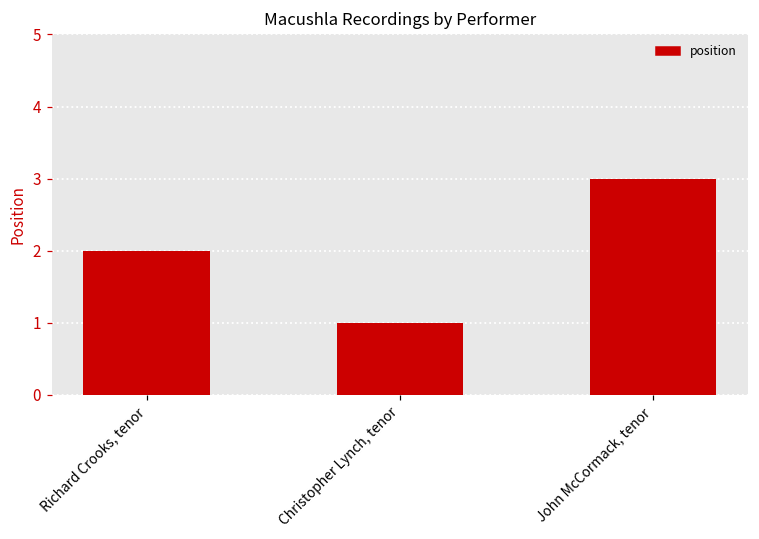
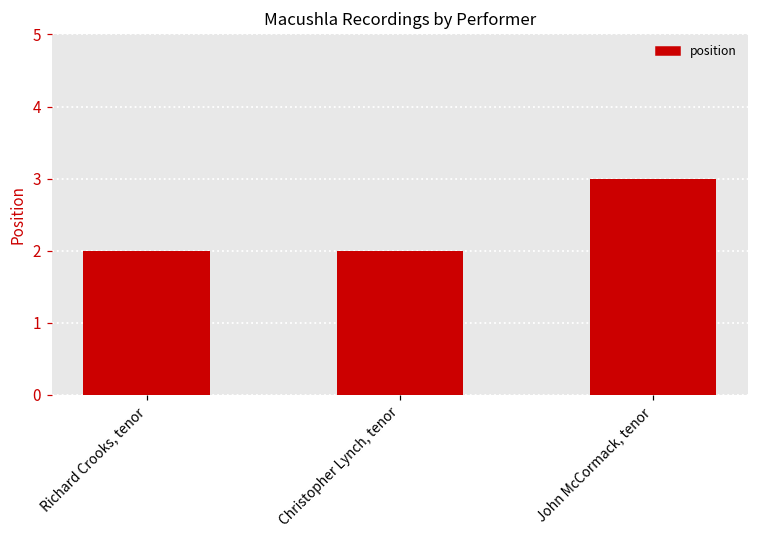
  {
    "Richard Crooks, tenor": 2,
-   "Christopher Lynch, tenor": 1,
+   "Christopher Lynch, tenor": 2,
    "John McCormack, tenor": 3
  }
